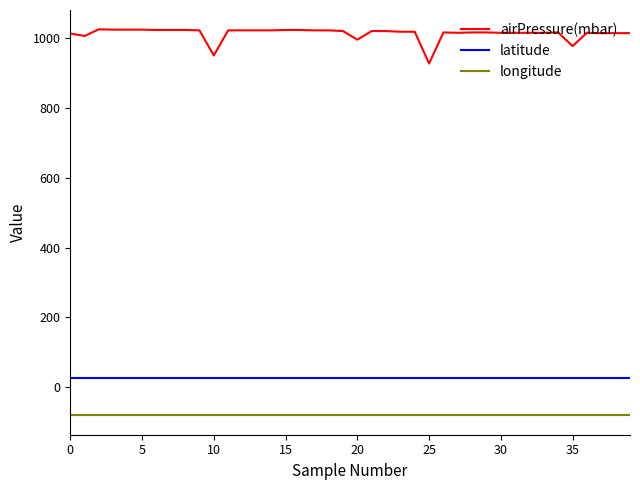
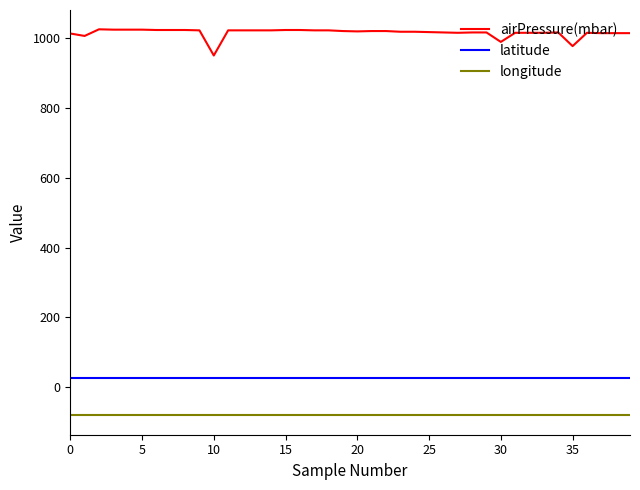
  {
    "airPressure(mbar)": {
      "0": 1010,
      "5": 1020,
      "10": 950,
      "15": 1020,
-     "20": 1000,
-     "25": 930,
-     "30": 1020,
+     "20": 1020,
+     "25": 1020,
+     "30": 990,
      "35": 980
    },
    "latitude": {
      "0": 30,
      "5": 30,
      "10": 30,
      "15": 30,
      "20": 30,
      "25": 30,
      "30": 30,
      "35": 30
    },
    "longitude": {
      "0": -80,
      "5": -80,
      "10": -80,
      "15": -80,
      "20": -80,
      "25": -80,
      "30": -80,
      "35": -80
    }
  }
